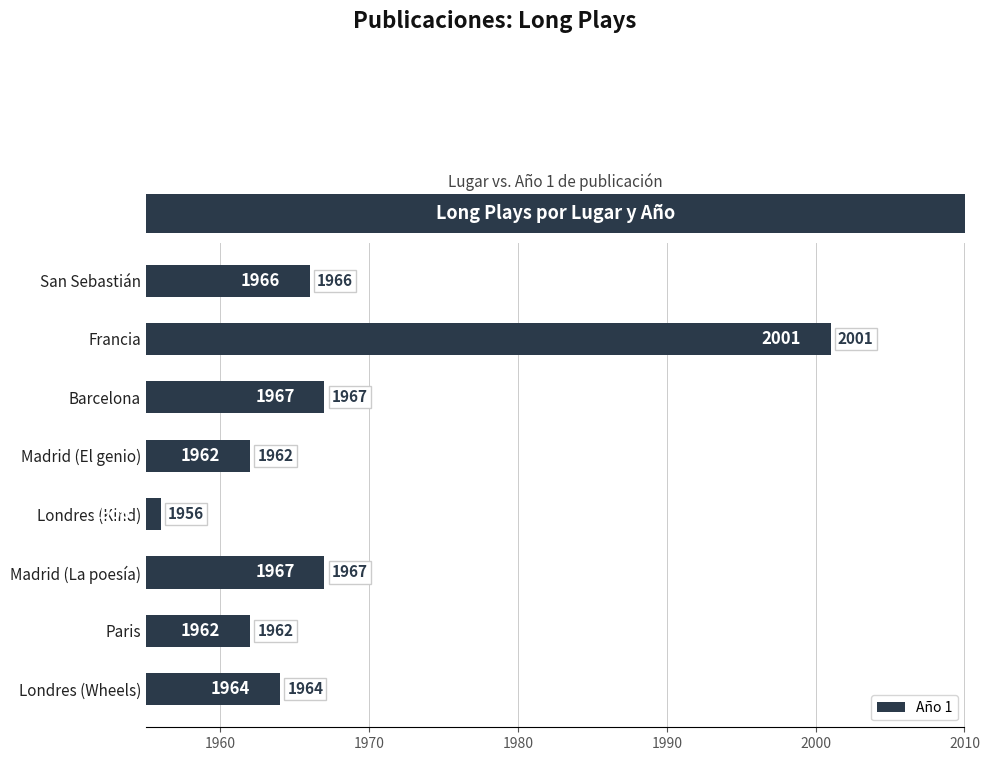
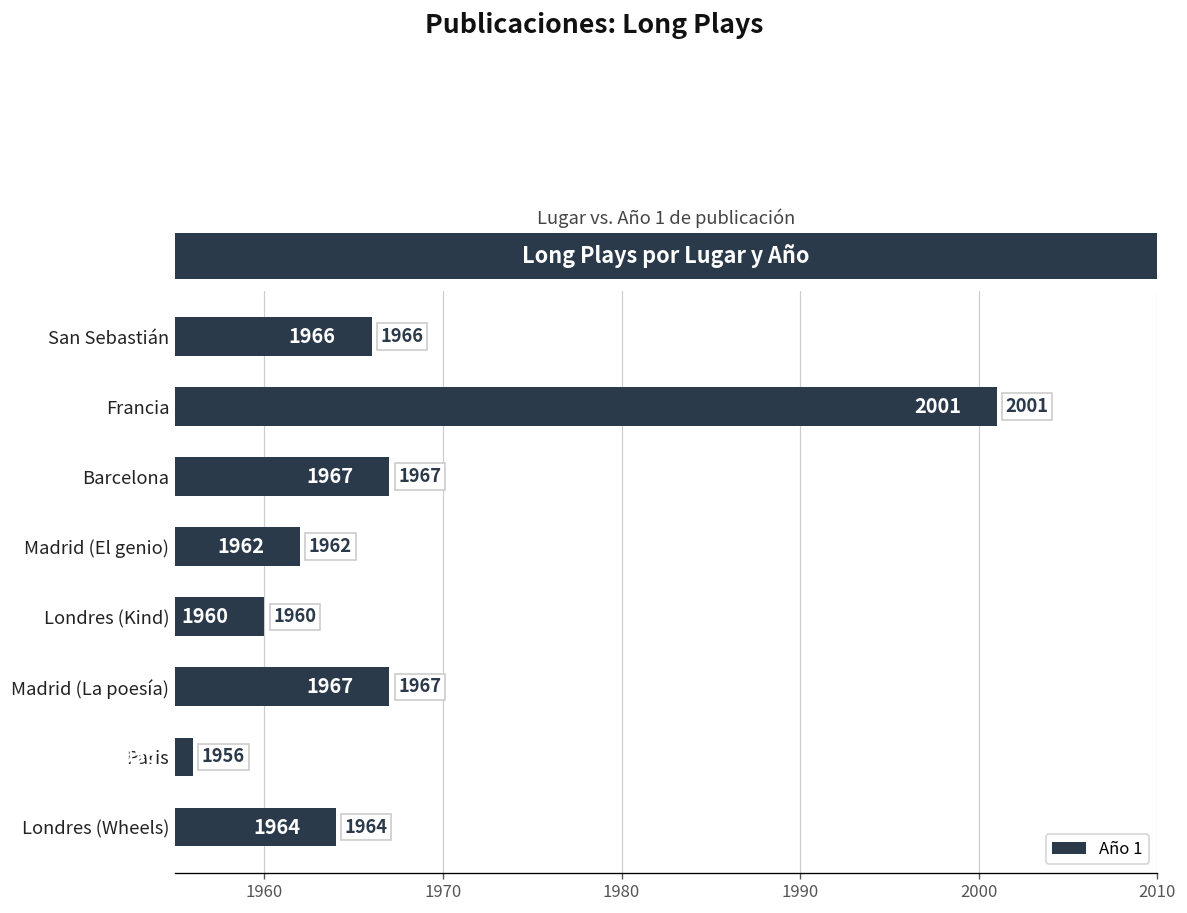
  {
-   "Londres (Kind)": 1956,
-   "Paris": 1962
+   "Londres (Kind)": 1960,
+   "Paris": 1956
  }
